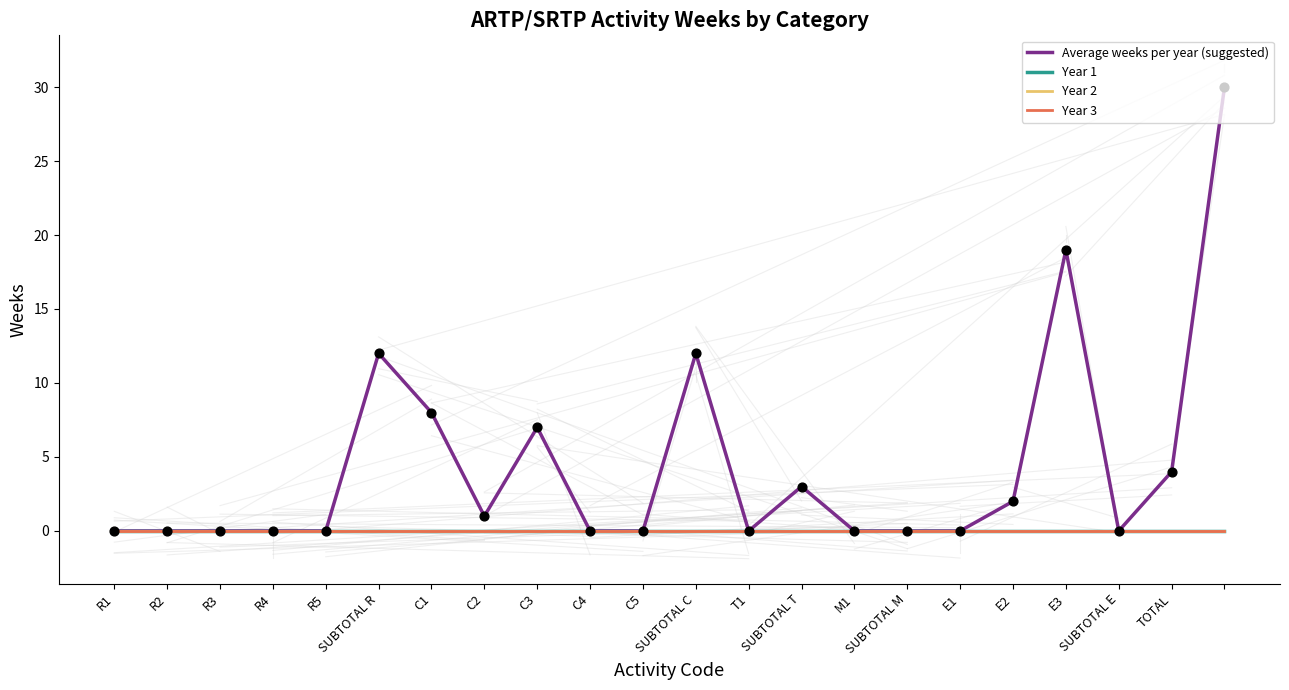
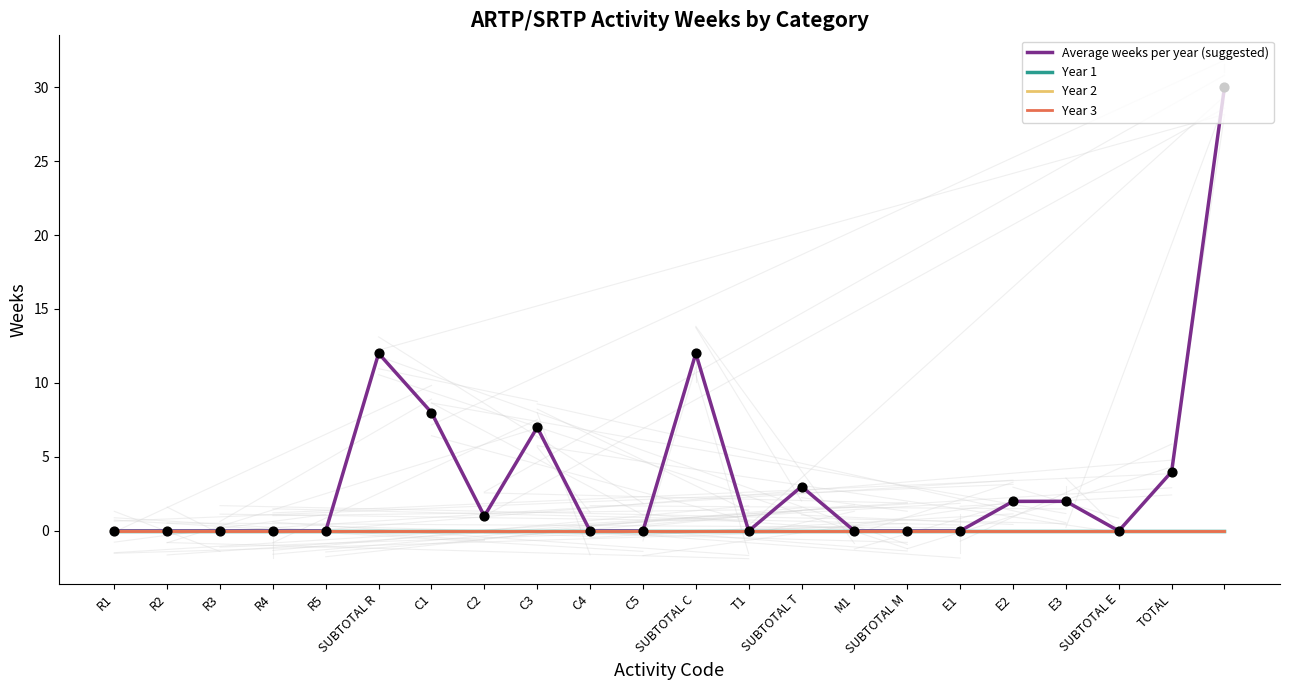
  {
    "Average weeks per year (suggested)": {
      "SUBTOTAL R": 12,
      "C1": 8,
      "SUBTOTAL C": 12,
      "SUBTOTAL T": 3,
-     "E3": 19
+     "E3": 2
    },
    "Year 3": {
      "SUBTOTAL R": 0,
      "C1": 0,
      "C3": 0,
      "SUBTOTAL C": 0,
      "SUBTOTAL T": 0,
      "E2": 0,
      "E3": 0,
      "TOTAL": 0
    }
  }
